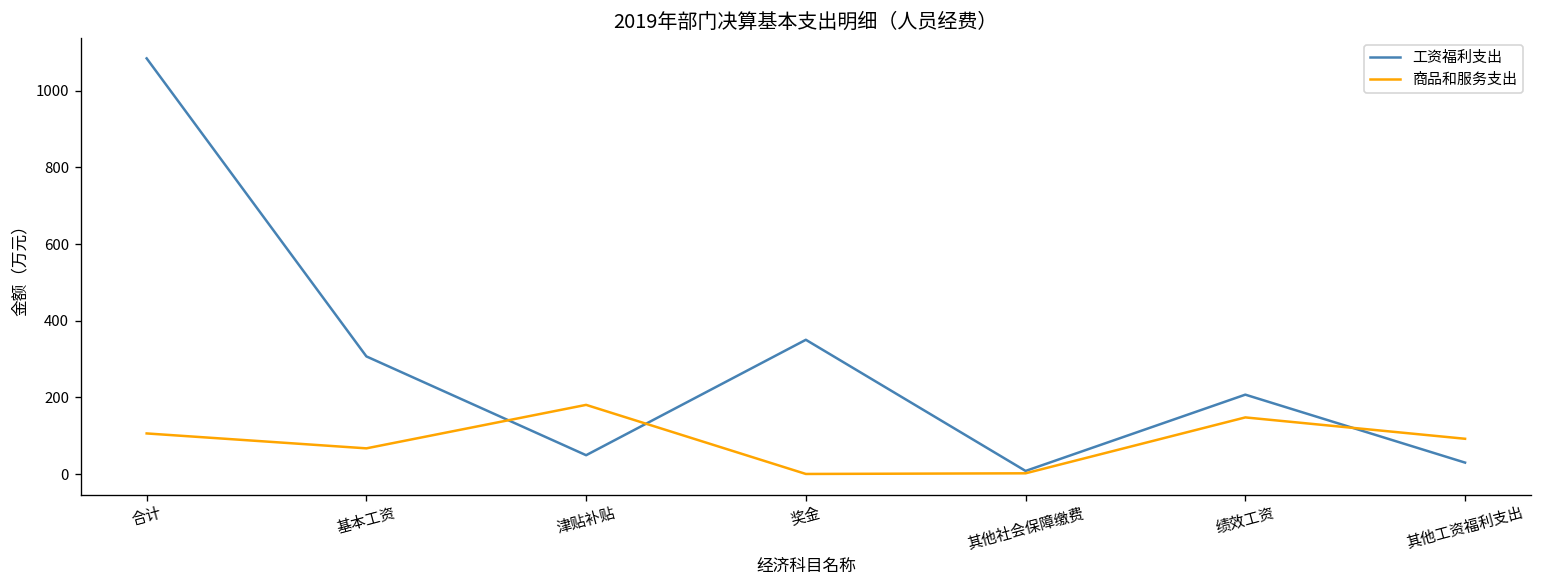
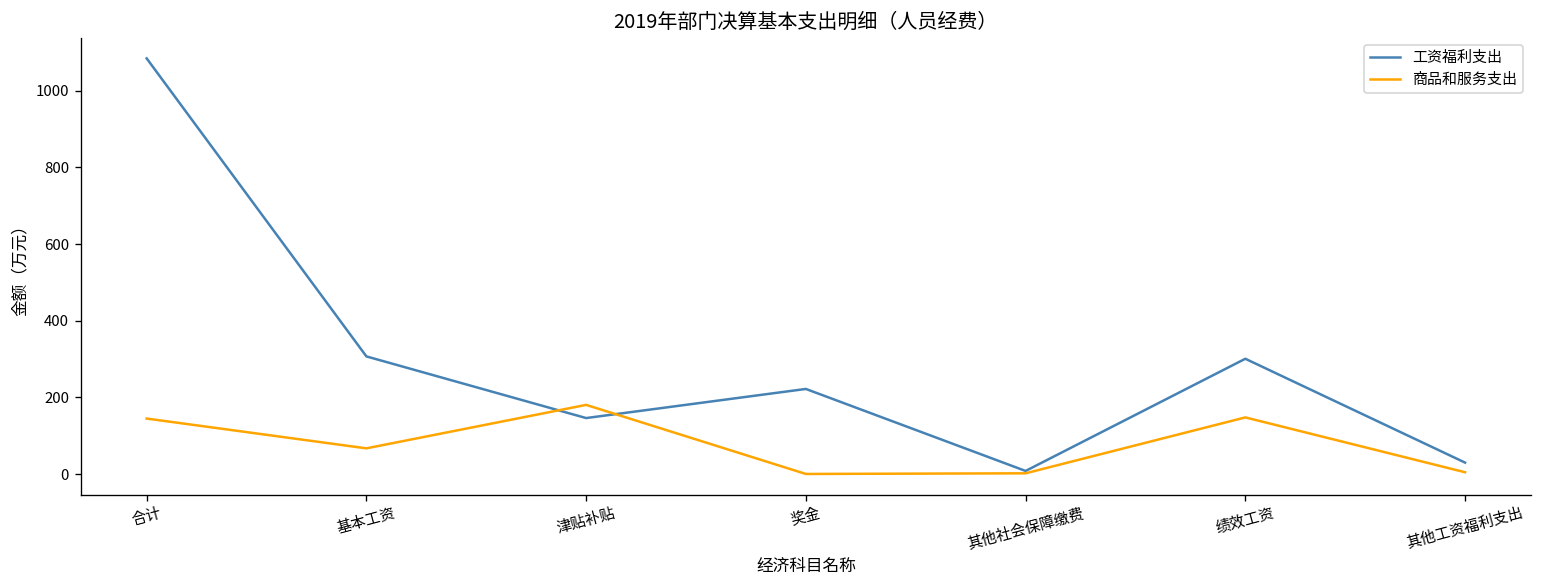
  {
    "工资福利支出": {
      "合计": 1080,
      "基本工资": 310,
-     "津贴补贴": 50,
-     "奖金": 350,
-     "绩效工资": 210,
+     "津贴补贴": 150,
+     "奖金": 220,
+     "绩效工资": 300,
      "其他工资福利支出": 30
    },
    "商品和服务支出": {
-     "合计": 110,
+     "合计": 140,
      "基本工资": 70,
      "津贴补贴": 180,
      "奖金": 0,
      "绩效工资": 150,
-     "其他工资福利支出": 90
+     "其他工资福利支出": 0
    }
  }
